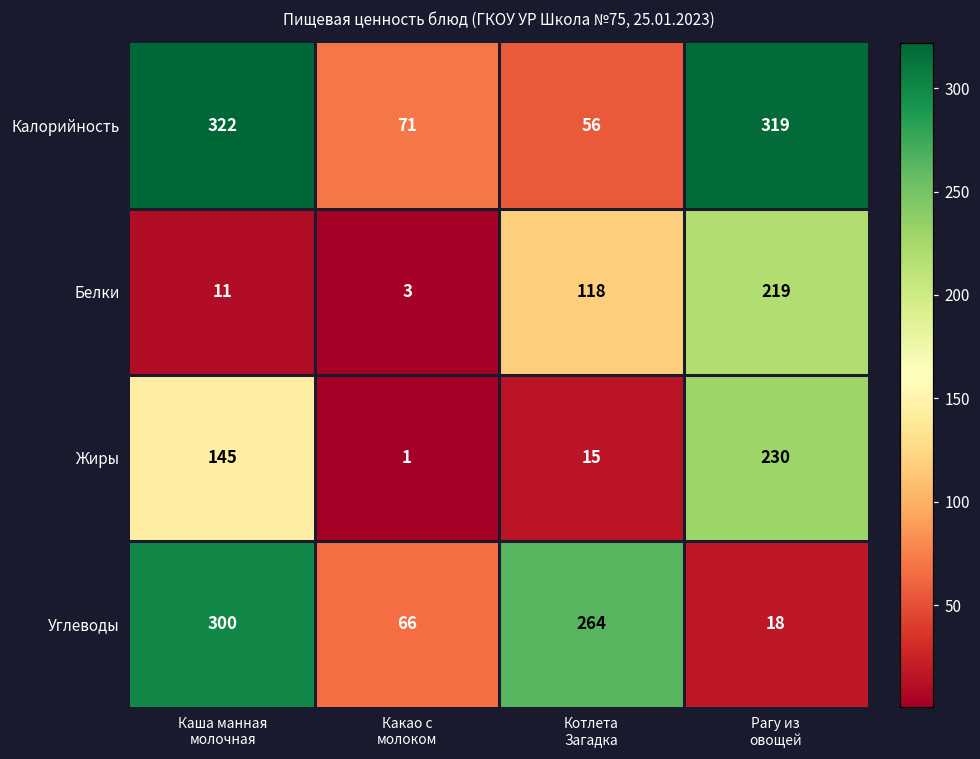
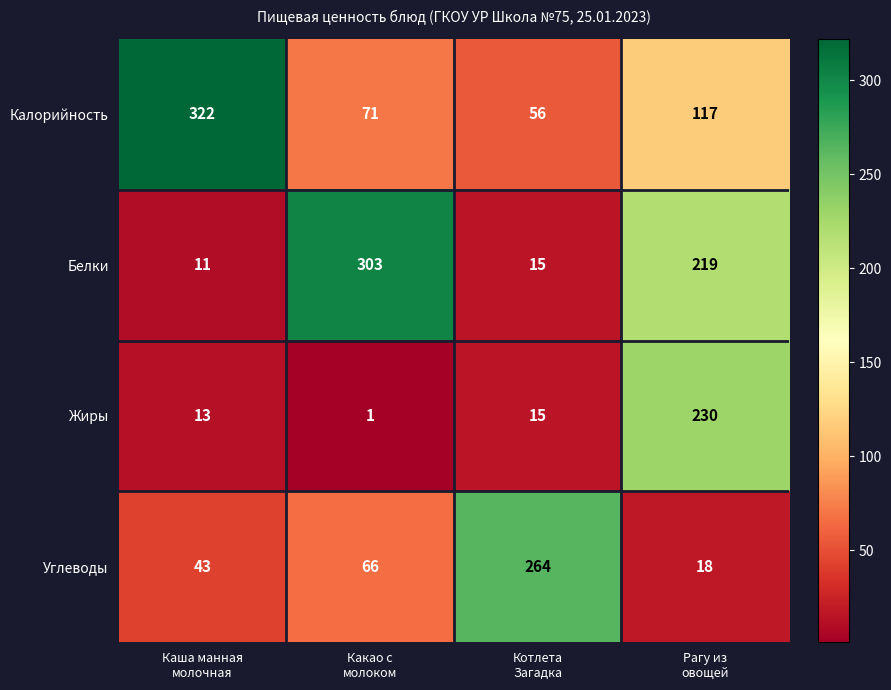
  {
    "Калорийность": {
      "Каша манная молочная": 322,
      "Какао с молоком": 71,
      "Котлета Загадка": 56,
-     "Рагу из овощей": 319
+     "Рагу из овощей": 117
    },
    "Белки": {
      "Каша манная молочная": 11,
-     "Какао с молоком": 3,
-     "Котлета Загадка": 118,
+     "Какао с молоком": 303,
+     "Котлета Загадка": 15,
      "Рагу из овощей": 219
    },
    "Жиры": {
-     "Каша манная молочная": 145,
+     "Каша манная молочная": 13,
      "Какао с молоком": 1,
      "Котлета Загадка": 15,
      "Рагу из овощей": 230
    },
    "Углеводы": {
-     "Каша манная молочная": 300,
+     "Каша манная молочная": 43,
      "Какао с молоком": 66,
      "Котлета Загадка": 264,
      "Рагу из овощей": 18
    }
  }
